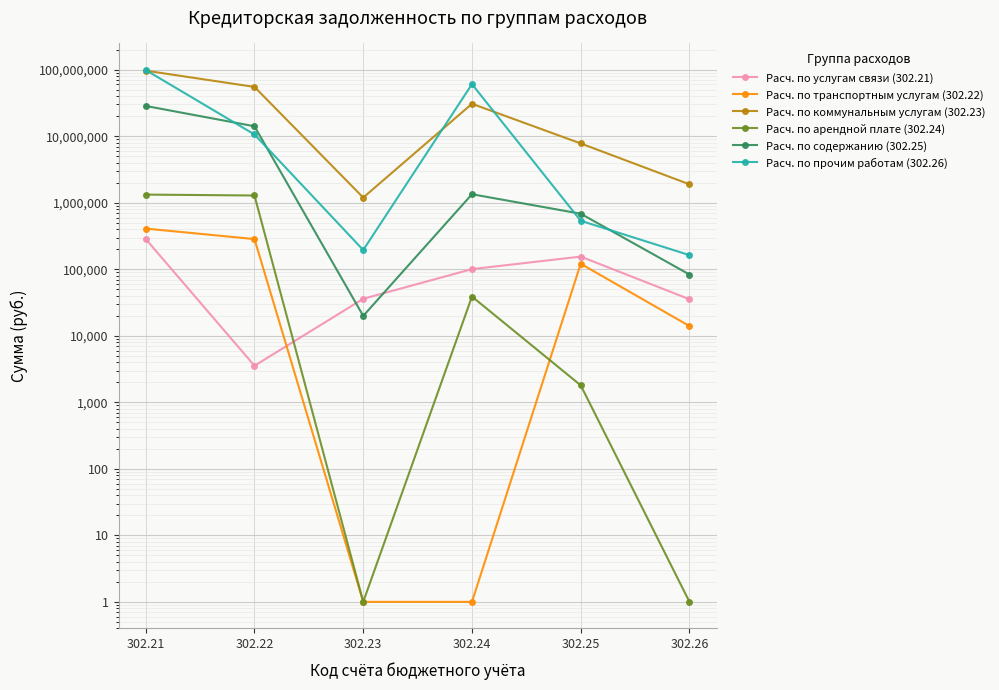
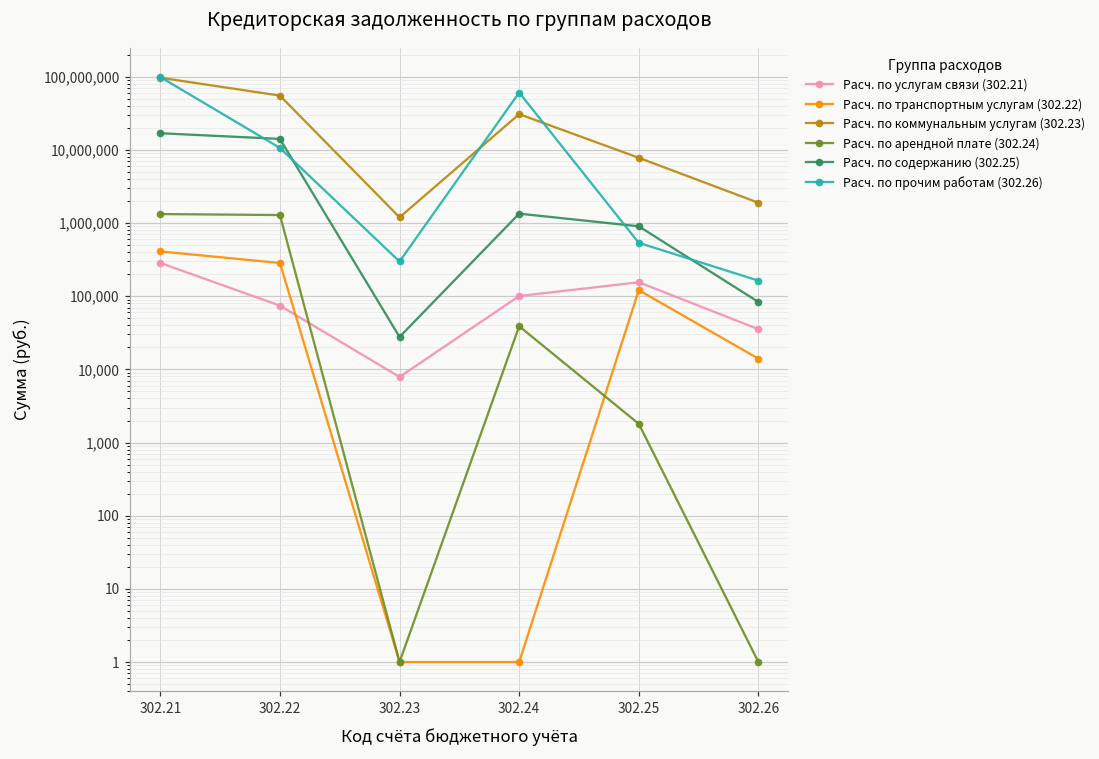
  {
    "Расч. по услугам связи (302.21)": {
      "302.21": "280,000",
-     "302.22": "4,000",
-     "302.23": "40,000",
+     "302.22": "70,000",
+     "302.23": "8,000",
      "302.24": "100,000",
      "302.25": "160,000",
      "302.26": "40,000"
    },
    "Расч. по транспортным услугам (302.22)": {
      "302.21": "400,000",
      "302.22": "280,000",
      "302.24": "1",
      "302.25": "120,000",
      "302.26": "14,000"
    },
    "Расч. по коммунальным услугам (302.23)": {
      "302.22": "60,000,000",
      "302.23": "1,200,000",
      "302.24": "30,000,000",
      "302.25": "8,000,000",
      "302.26": "1,900,000"
    },
    "Расч. по арендной плате (302.24)": {
      "302.21": "1,300,000",
      "302.22": "1,300,000",
      "302.24": "40,000",
      "302.25": "1,800",
      "302.26": "1"
    },
    "Расч. по содержанию (302.25)": {
-     "302.21": "29,000,000",
+     "302.21": "17,000,000",
      "302.22": "14,000,000",
-     "302.23": "20,000",
+     "302.23": "28,000",
      "302.24": "1,300,000",
-     "302.25": "700,000",
+     "302.25": "900,000",
      "302.26": "80,000"
    },
    "Расч. по прочим работам (302.26)": {
      "302.22": "11,000,000",
-     "302.23": "190,000",
+     "302.23": "300,000",
      "302.24": "60,000,000",
      "302.25": "500,000",
      "302.26": "160,000"
    }
  }
